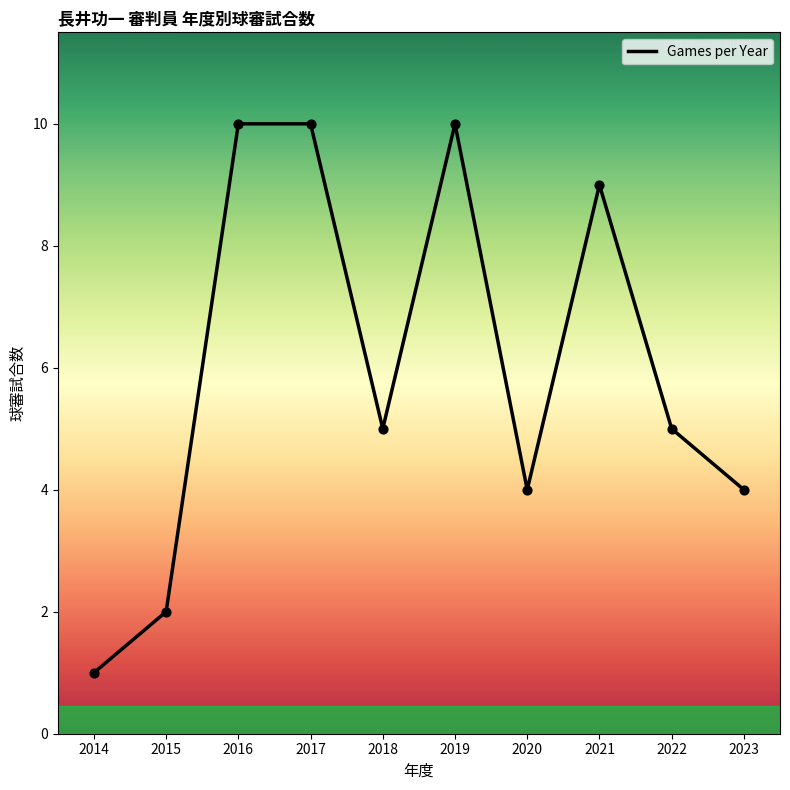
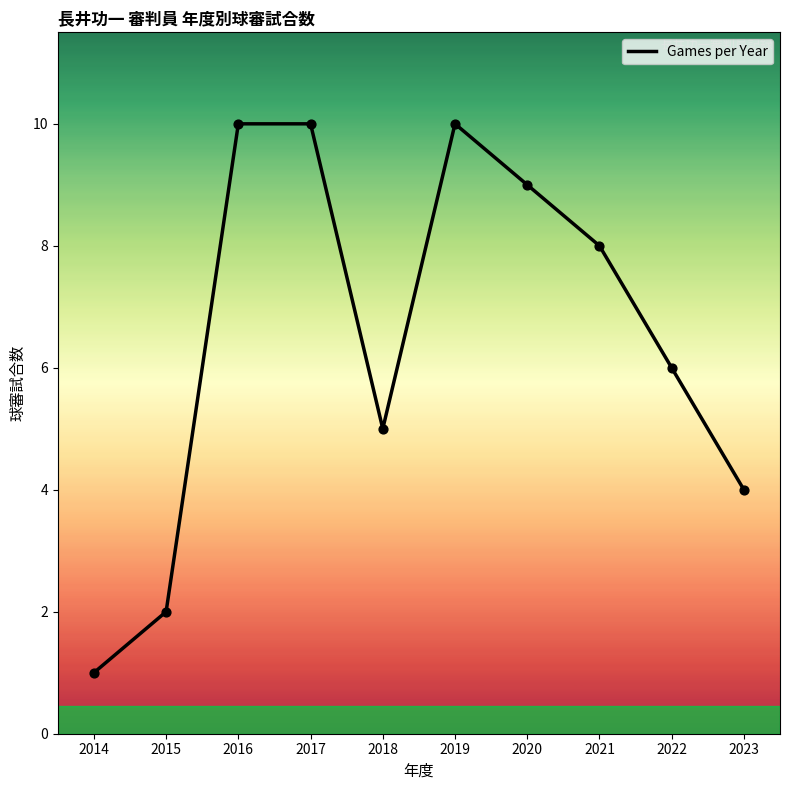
  {
    "2014": 1,
    "2015": 2,
    "2016": 10,
    "2017": 10,
    "2018": 5,
    "2019": 10,
-   "2020": 4,
-   "2021": 9,
-   "2022": 5,
+   "2020": 9,
+   "2021": 8,
+   "2022": 6,
    "2023": 4
  }
